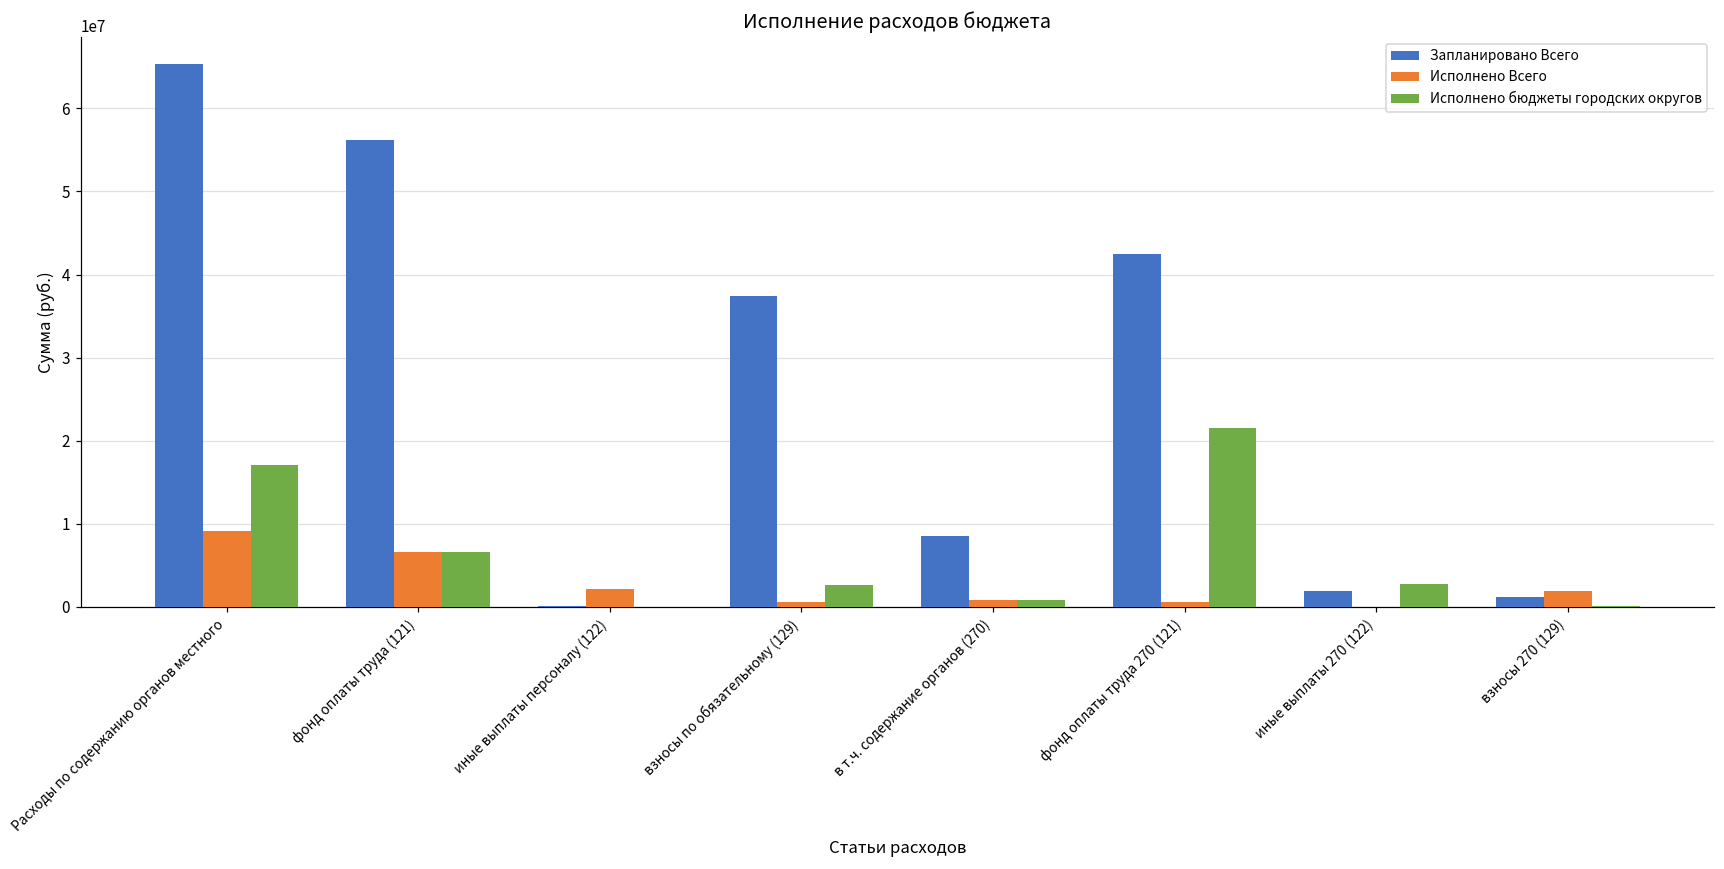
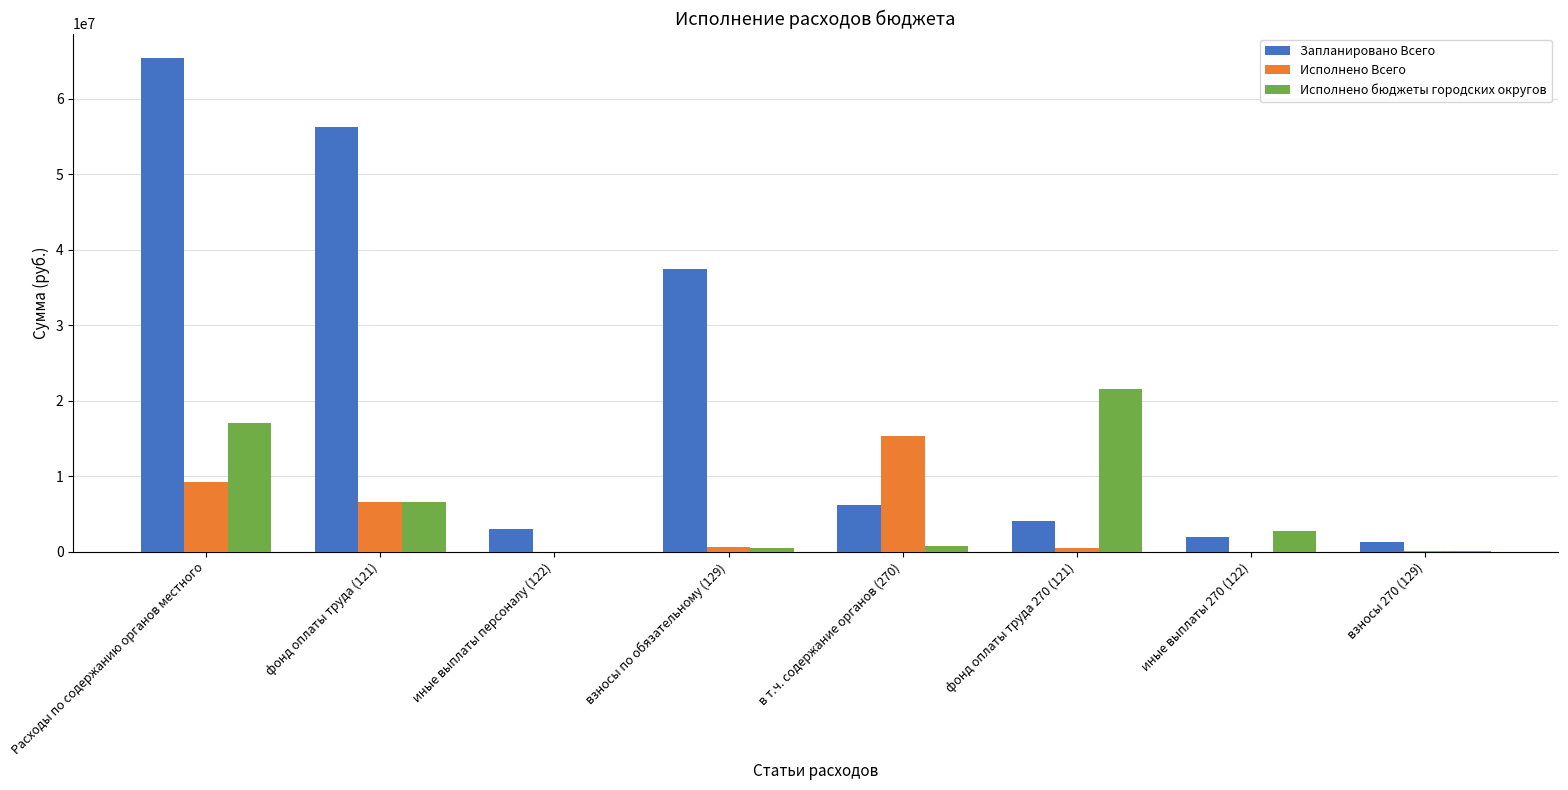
  {
    "Запланировано Всего": {
      "Расходы по содержанию органов местного": 65000000,
      "фонд оплаты труда (121)": 56000000,
-     "иные выплаты персоналу (122)": 0,
+     "иные выплаты персоналу (122)": 3000000,
      "взносы по обязательному (129)": 37000000,
-     "в т.ч. содержание органов (270)": 9000000,
-     "фонд оплаты труда 270 (121)": 42000000,
+     "в т.ч. содержание органов (270)": 6000000,
+     "фонд оплаты труда 270 (121)": 4000000,
      "иные выплаты 270 (122)": 2000000,
      "взносы 270 (129)": 1000000
    },
    "Исполнено Всего": {
      "Расходы по содержанию органов местного": 9000000,
      "фонд оплаты труда (121)": 7000000,
-     "иные выплаты персоналу (122)": 2000000,
+     "иные выплаты персоналу (122)": 0,
      "взносы по обязательному (129)": 1000000,
-     "в т.ч. содержание органов (270)": 1000000,
+     "в т.ч. содержание органов (270)": 15000000,
      "фонд оплаты труда 270 (121)": 1000000,
-     "взносы 270 (129)": 2000000
+     "взносы 270 (129)": 0
    },
    "Исполнено бюджеты городских округов": {
      "Расходы по содержанию органов местного": 17000000,
      "фонд оплаты труда (121)": 7000000,
-     "взносы по обязательному (129)": 3000000,
+     "взносы по обязательному (129)": 1000000,
      "в т.ч. содержание органов (270)": 1000000,
      "фонд оплаты труда 270 (121)": 22000000,
      "иные выплаты 270 (122)": 3000000
    }
  }
